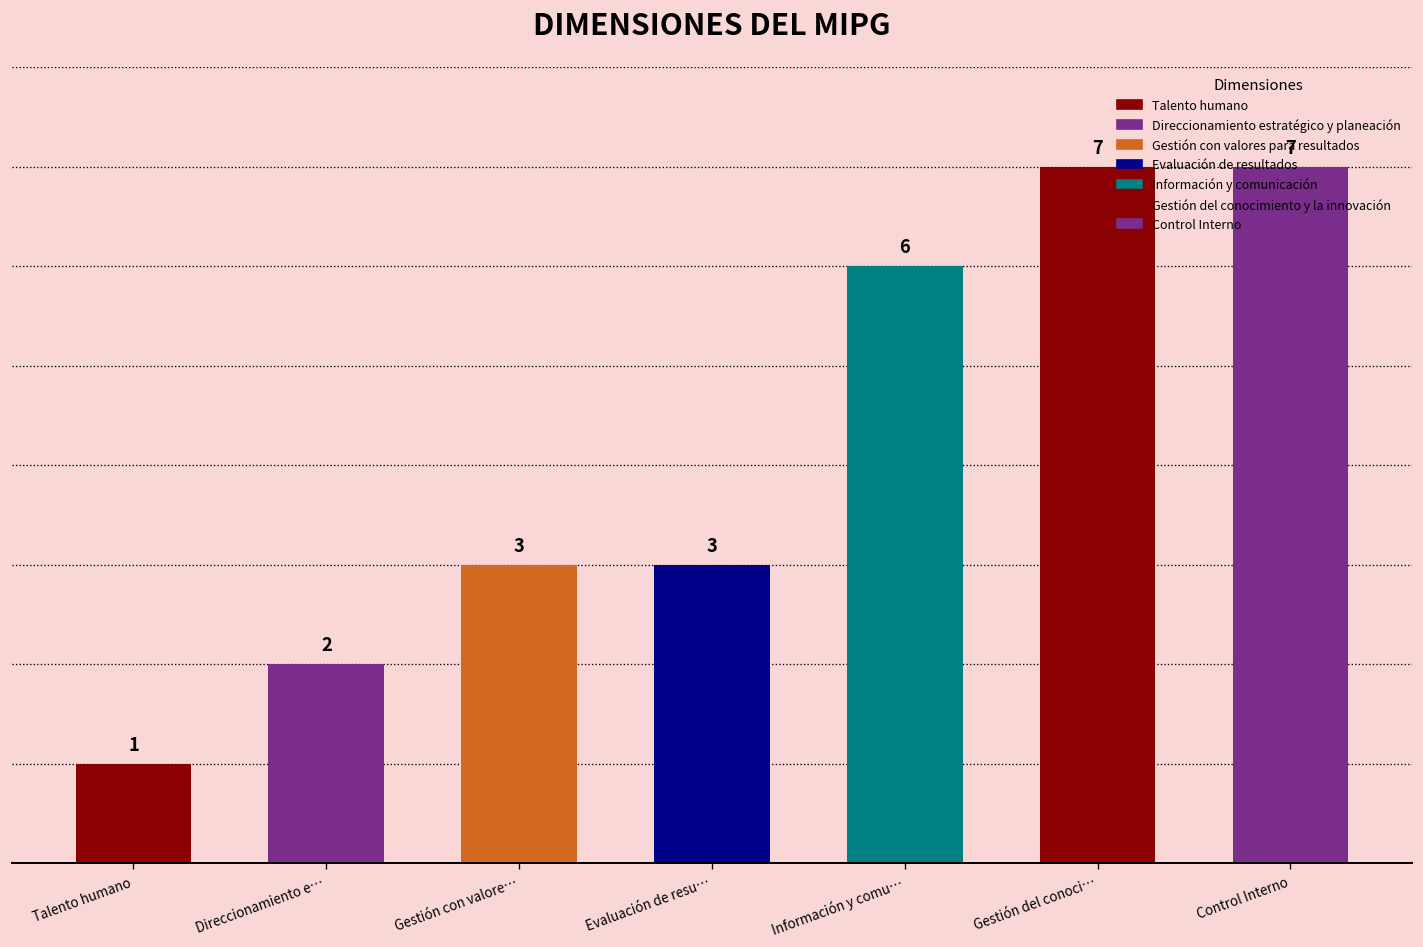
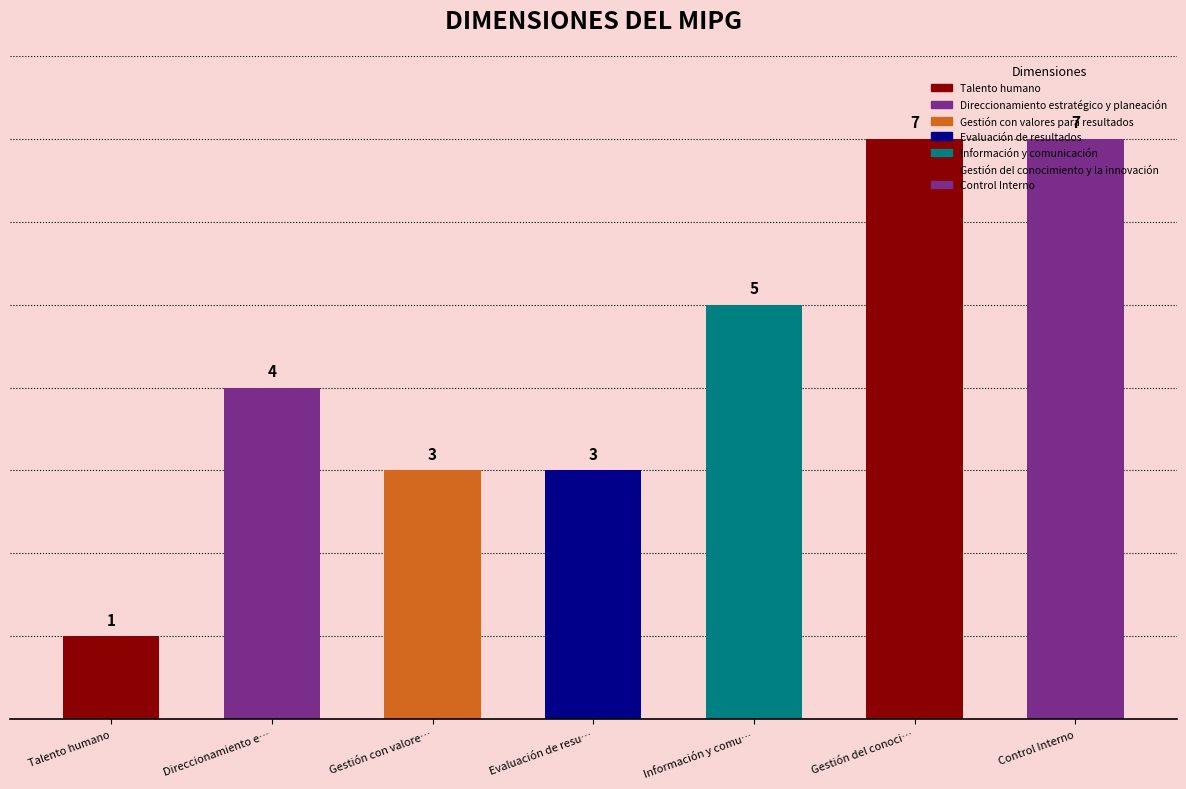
  {
    "Talento humano": 1,
-   "Direccionamiento e…": 2,
+   "Direccionamiento e…": 4,
    "Gestión con valore…": 3,
    "Evaluación de resu…": 3,
-   "Información y comu…": 6,
+   "Información y comu…": 5,
    "Gestión del conoci…": 7,
    "Control Interno": 7
  }
